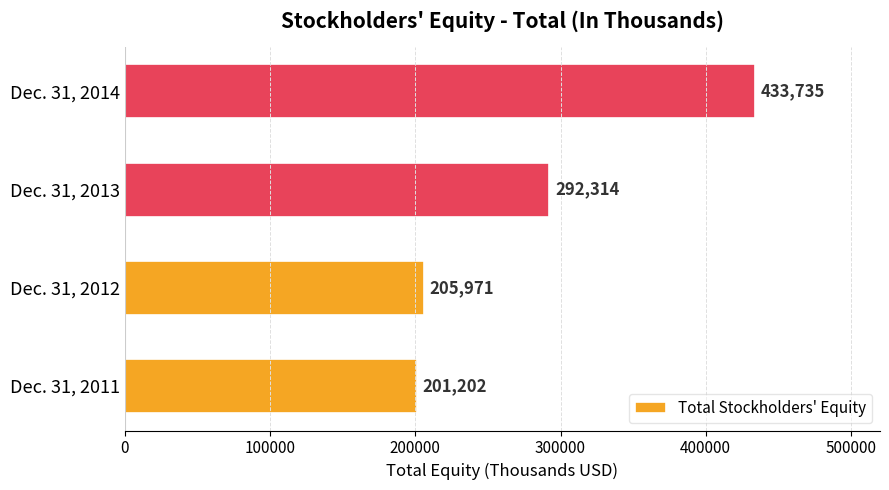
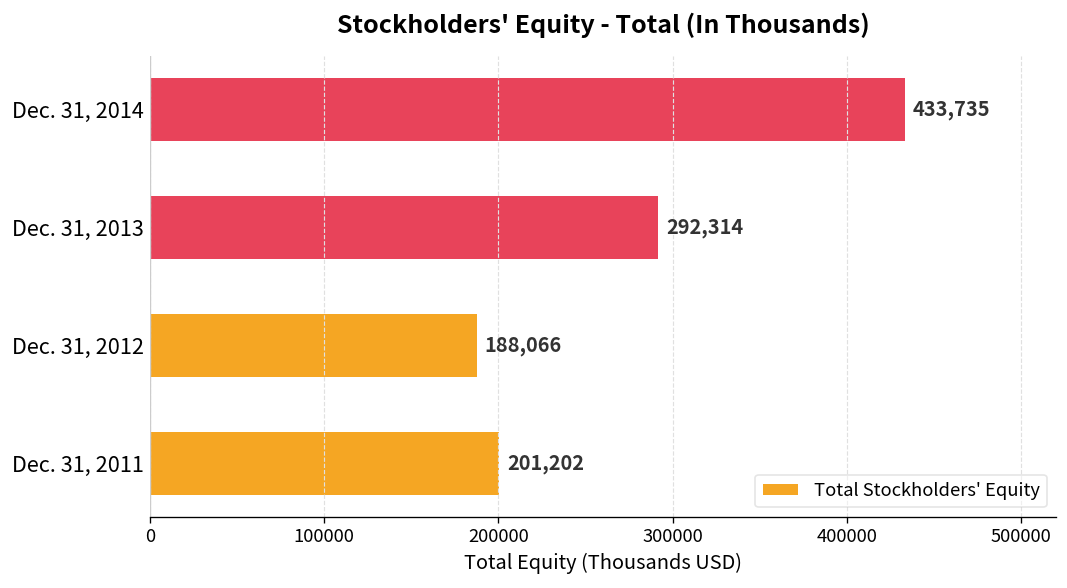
  {
    "Dec. 31, 2014": "433,735",
    "Dec. 31, 2013": "292,314",
-   "Dec. 31, 2012": "205,971",
+   "Dec. 31, 2012": "188,066",
    "Dec. 31, 2011": "201,202"
  }
